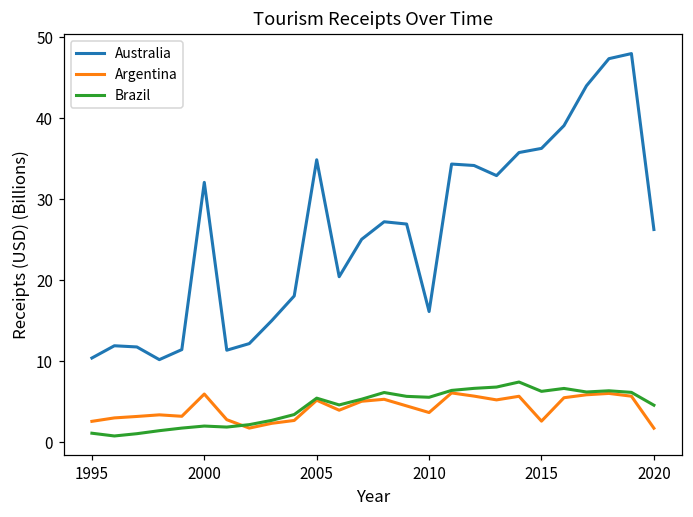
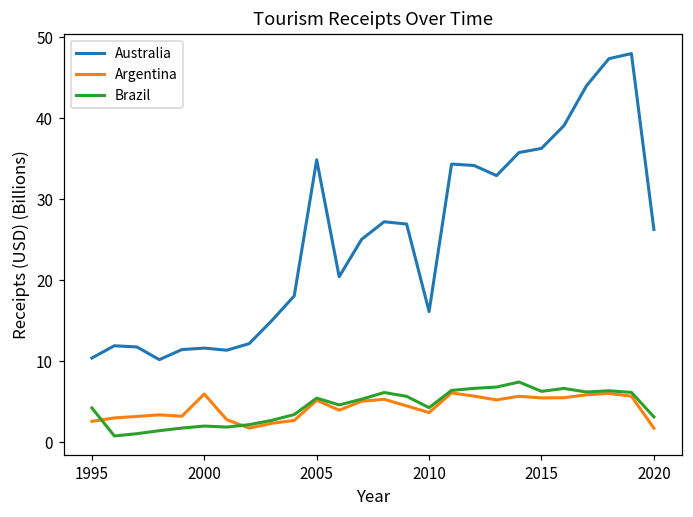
  {
    "Australia": {
      "1995": 10,
-     "2000": 32,
+     "2000": 12,
      "2005": 35,
      "2010": 16,
      "2015": 36,
      "2020": 26
    },
    "Argentina": {
      "1995": 3,
      "2000": 6,
      "2010": 4,
-     "2015": 3,
+     "2015": 5,
      "2020": 2
    },
    "Brazil": {
-     "1995": 1,
+     "1995": 4,
      "2000": 2,
-     "2010": 6,
+     "2010": 4,
      "2015": 6,
-     "2020": 5
+     "2020": 3
    }
  }
